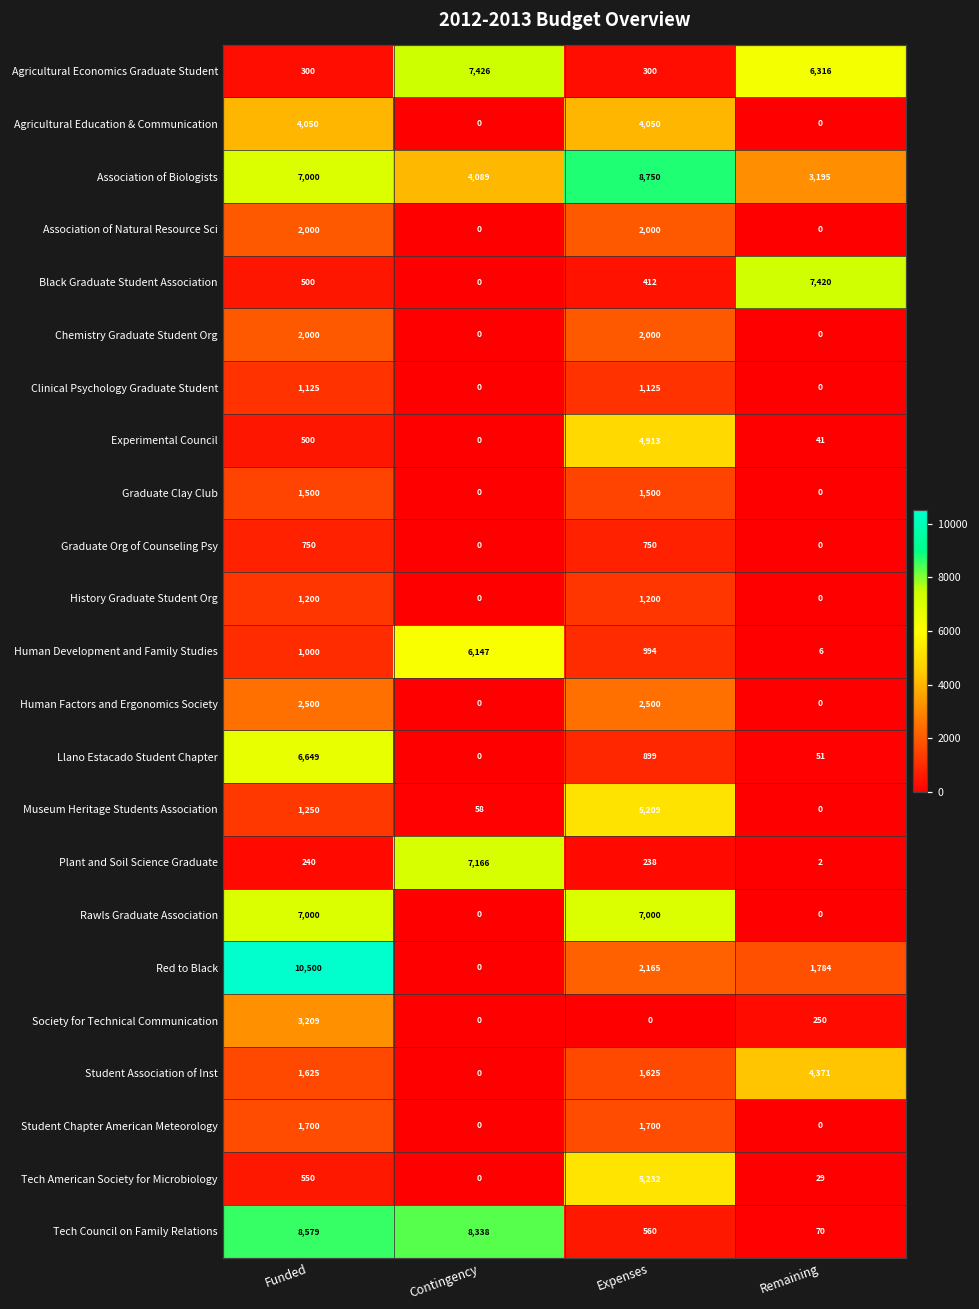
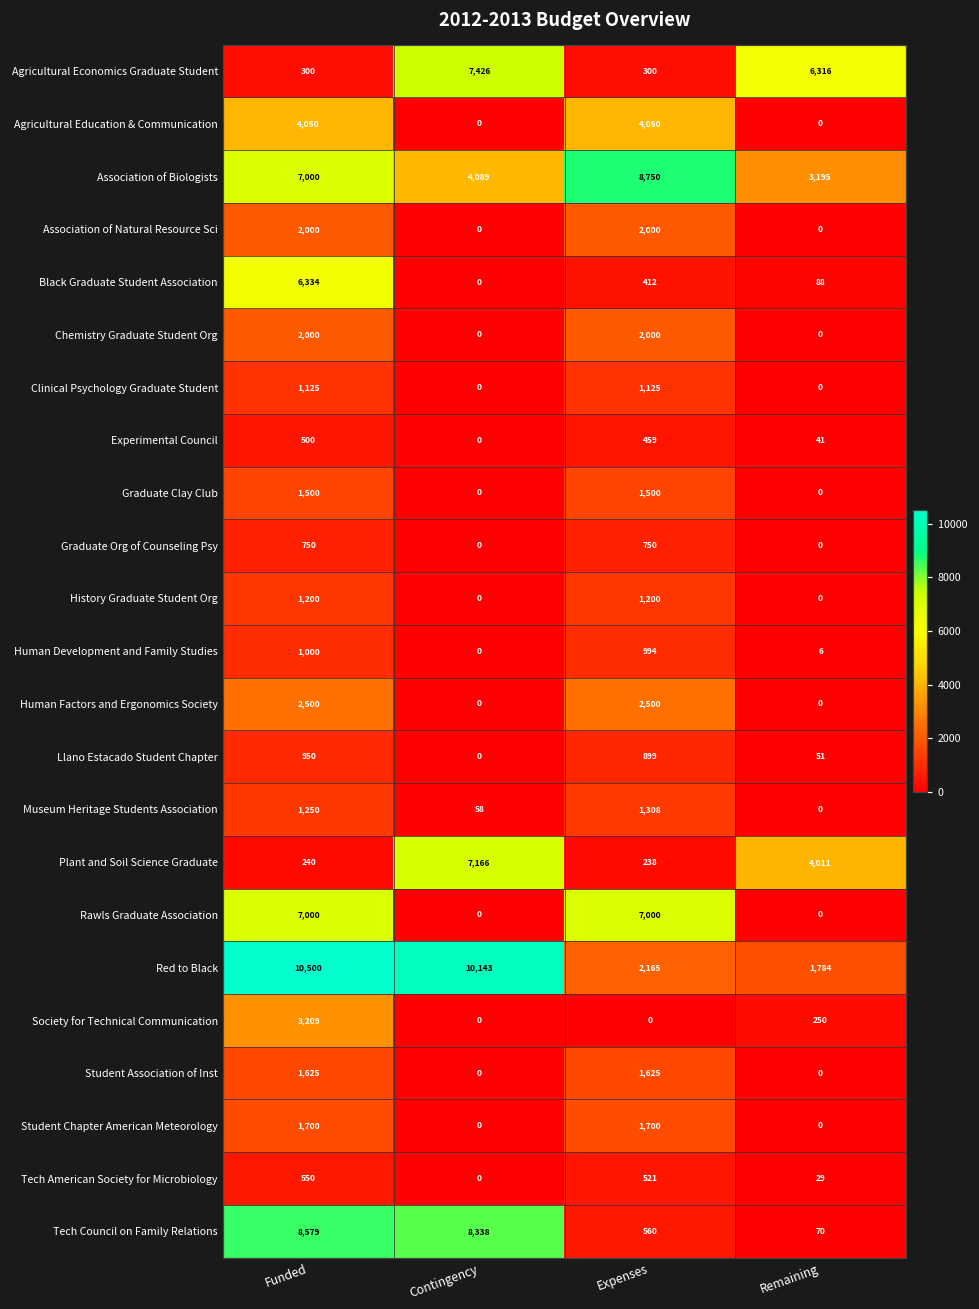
  {
    "Agricultural Economics Graduate Student": {
      "Funded": "300",
      "Contingency": "7,426",
      "Expenses": "300",
      "Remaining": "6,316"
    },
    "Agricultural Education & Communication": {
      "Funded": "4,050",
      "Contingency": "0",
      "Expenses": "4,050",
      "Remaining": "0"
    },
    "Association of Biologists": {
      "Funded": "7,000",
      "Contingency": "4,089",
      "Expenses": "8,750",
      "Remaining": "3,195"
    },
    "Association of Natural Resource Sci": {
      "Funded": "2,000",
      "Contingency": "0",
      "Expenses": "2,000",
      "Remaining": "0"
    },
    "Black Graduate Student Association": {
-     "Funded": "500",
+     "Funded": "6,334",
      "Contingency": "0",
      "Expenses": "412",
-     "Remaining": "7,420"
+     "Remaining": "88"
    },
    "Chemistry Graduate Student Org": {
      "Funded": "2,000",
      "Contingency": "0",
      "Expenses": "2,000",
      "Remaining": "0"
    },
    "Clinical Psychology Graduate Student": {
      "Funded": "1,125",
      "Contingency": "0",
      "Expenses": "1,125",
      "Remaining": "0"
    },
    "Experimental Council": {
      "Funded": "500",
      "Contingency": "0",
-     "Expenses": "4,913",
+     "Expenses": "459",
      "Remaining": "41"
    },
    "Graduate Clay Club": {
      "Funded": "1,500",
      "Contingency": "0",
      "Expenses": "1,500",
      "Remaining": "0"
    },
    "Graduate Org of Counseling Psy": {
      "Funded": "750",
      "Contingency": "0",
      "Expenses": "750",
      "Remaining": "0"
    },
    "History Graduate Student Org": {
      "Funded": "1,200",
      "Contingency": "0",
      "Expenses": "1,200",
      "Remaining": "0"
    },
    "Human Development and Family Studies": {
      "Funded": "1,000",
-     "Contingency": "6,147",
+     "Contingency": "0",
      "Expenses": "994",
      "Remaining": "6"
    },
    "Human Factors and Ergonomics Society": {
      "Funded": "2,500",
      "Contingency": "0",
      "Expenses": "2,500",
      "Remaining": "0"
    },
    "Llano Estacado Student Chapter": {
-     "Funded": "6,649",
+     "Funded": "950",
      "Contingency": "0",
      "Expenses": "899",
      "Remaining": "51"
    },
    "Museum Heritage Students Association": {
      "Funded": "1,250",
      "Contingency": "58",
-     "Expenses": "5,209",
+     "Expenses": "1,308",
      "Remaining": "0"
    },
    "Plant and Soil Science Graduate": {
      "Funded": "240",
      "Contingency": "7,166",
      "Expenses": "238",
-     "Remaining": "2"
+     "Remaining": "4,011"
    },
    "Rawls Graduate Association": {
      "Funded": "7,000",
      "Contingency": "0",
      "Expenses": "7,000",
      "Remaining": "0"
    },
    "Red to Black": {
      "Funded": "10,500",
-     "Contingency": "0",
+     "Contingency": "10,143",
      "Expenses": "2,165",
      "Remaining": "1,784"
    },
    "Society for Technical Communication": {
      "Funded": "3,209",
      "Contingency": "0",
      "Expenses": "0",
      "Remaining": "250"
    },
    "Student Association of Inst": {
      "Funded": "1,625",
      "Contingency": "0",
      "Expenses": "1,625",
-     "Remaining": "4,371"
+     "Remaining": "0"
    },
    "Student Chapter American Meteorology": {
      "Funded": "1,700",
      "Contingency": "0",
      "Expenses": "1,700",
      "Remaining": "0"
    },
    "Tech American Society for Microbiology": {
      "Funded": "550",
      "Contingency": "0",
-     "Expenses": "5,232",
+     "Expenses": "521",
      "Remaining": "29"
    },
    "Tech Council on Family Relations": {
      "Funded": "8,579",
      "Contingency": "8,338",
      "Expenses": "560",
      "Remaining": "70"
    }
  }
